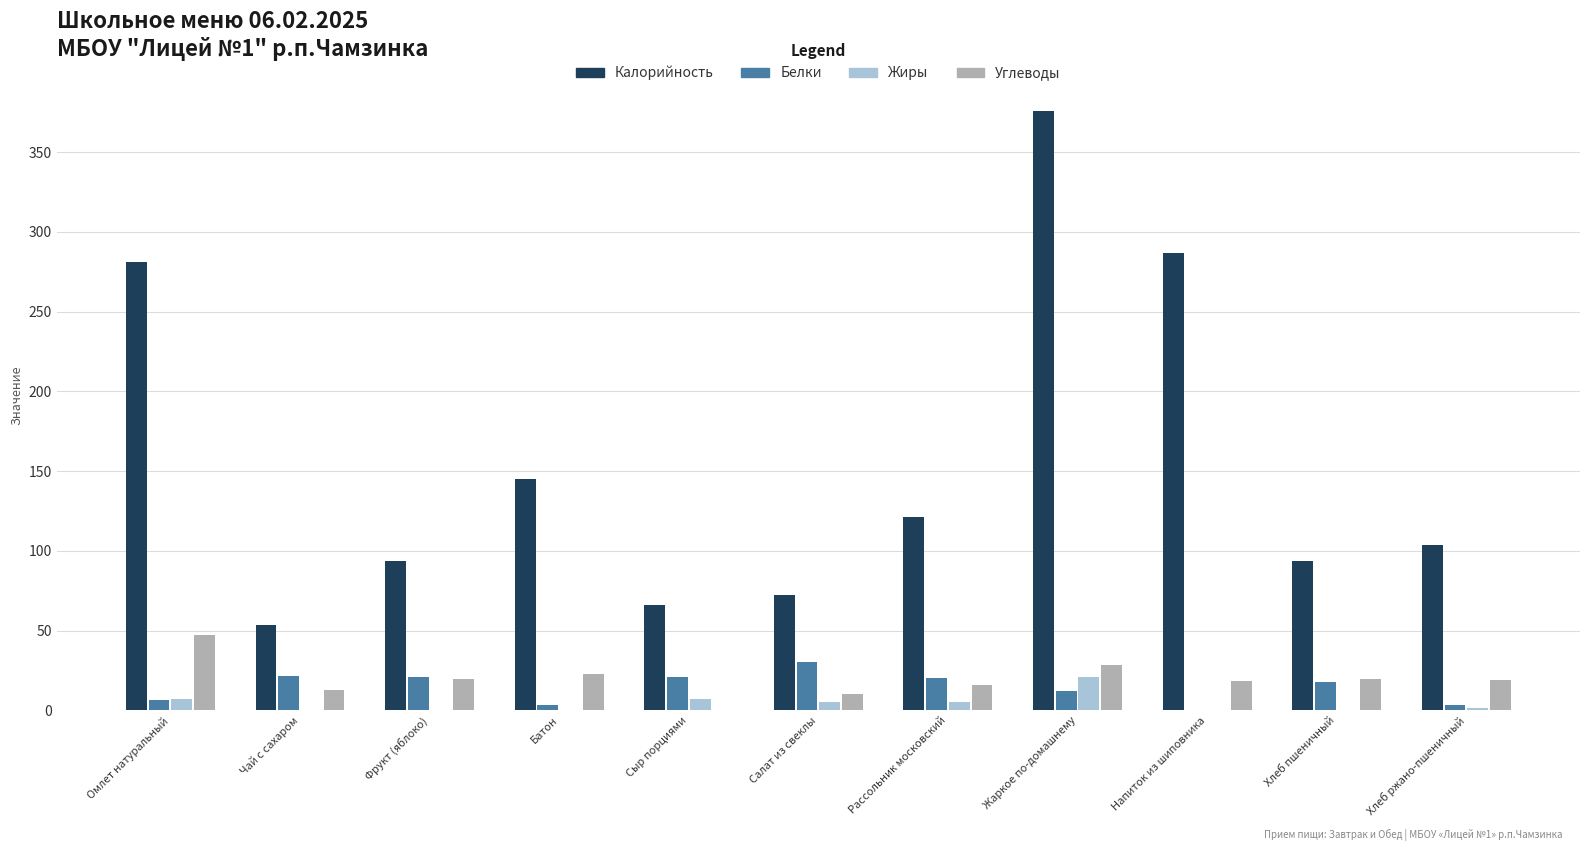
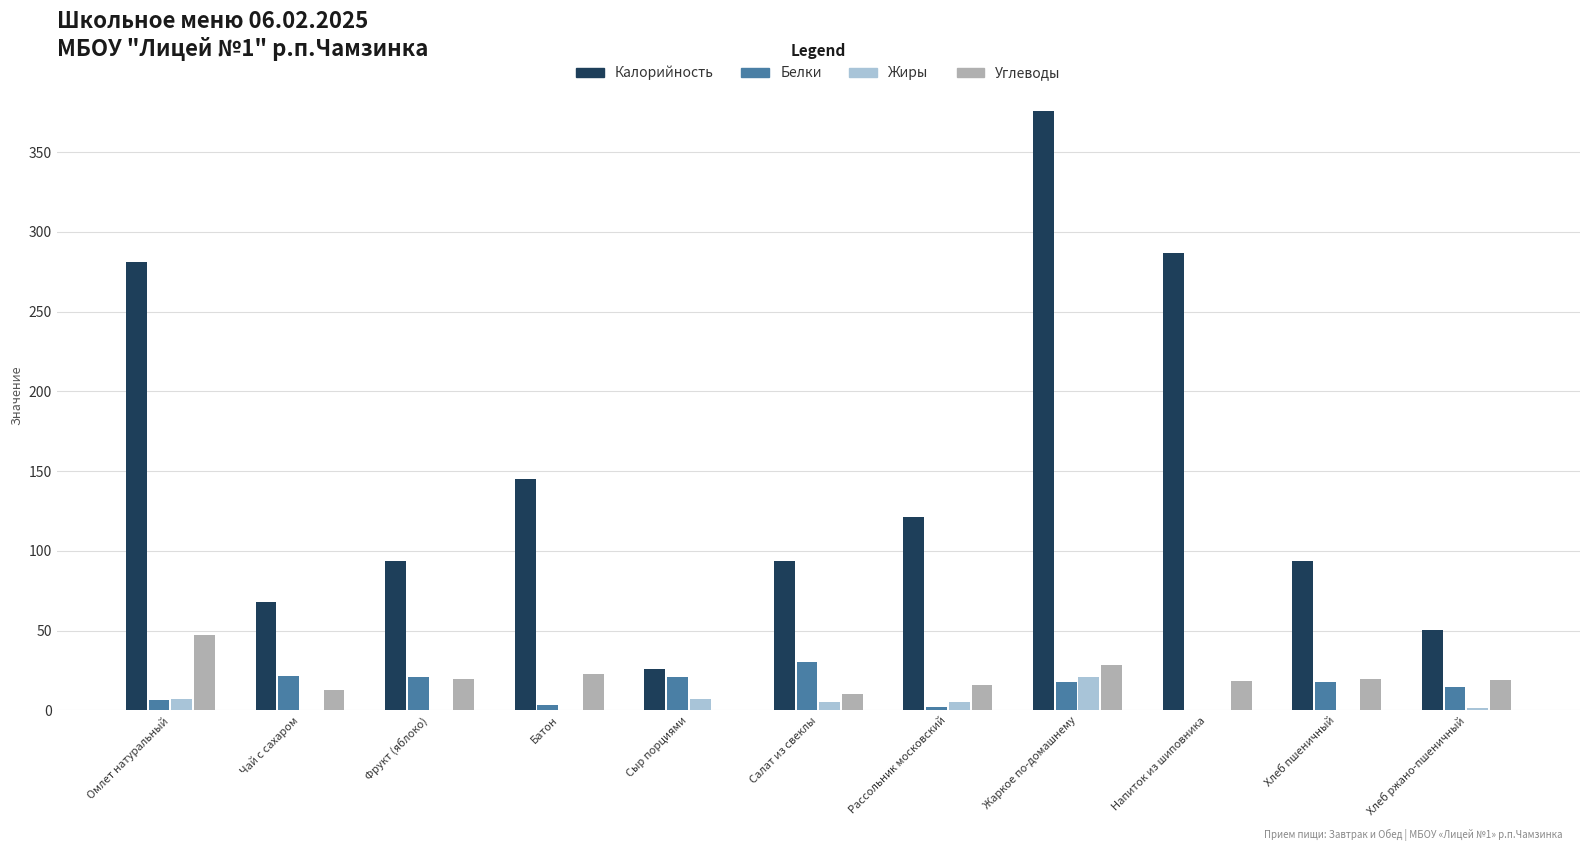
  {
    "Калорийность": {
      "Омлет натуральный": 281,
-     "Чай с сахаром": 53,
+     "Чай с сахаром": 68,
      "Фрукт (яблоко)": 94,
      "Батон": 145,
-     "Сыр порциями": 66,
-     "Салат из свеклы": 72,
+     "Сыр порциями": 26,
+     "Салат из свеклы": 93,
      "Рассольник московский": 121,
      "Жаркое по-домашнему": 376,
      "Напиток из шиповника": 287,
      "Хлеб пшеничный": 94,
-     "Хлеб ржано-пшеничный": 104
+     "Хлеб ржано-пшеничный": 51
    },
    "Белки": {
      "Омлет натуральный": 7,
      "Чай с сахаром": 21,
      "Фрукт (яблоко)": 21,
      "Батон": 4,
      "Сыр порциями": 21,
      "Салат из свеклы": 30,
-     "Рассольник московский": 20,
-     "Жаркое по-домашнему": 12,
+     "Рассольник московский": 2,
+     "Жаркое по-домашнему": 18,
      "Хлеб пшеничный": 18,
-     "Хлеб ржано-пшеничный": 3
+     "Хлеб ржано-пшеничный": 15
    }
  }
